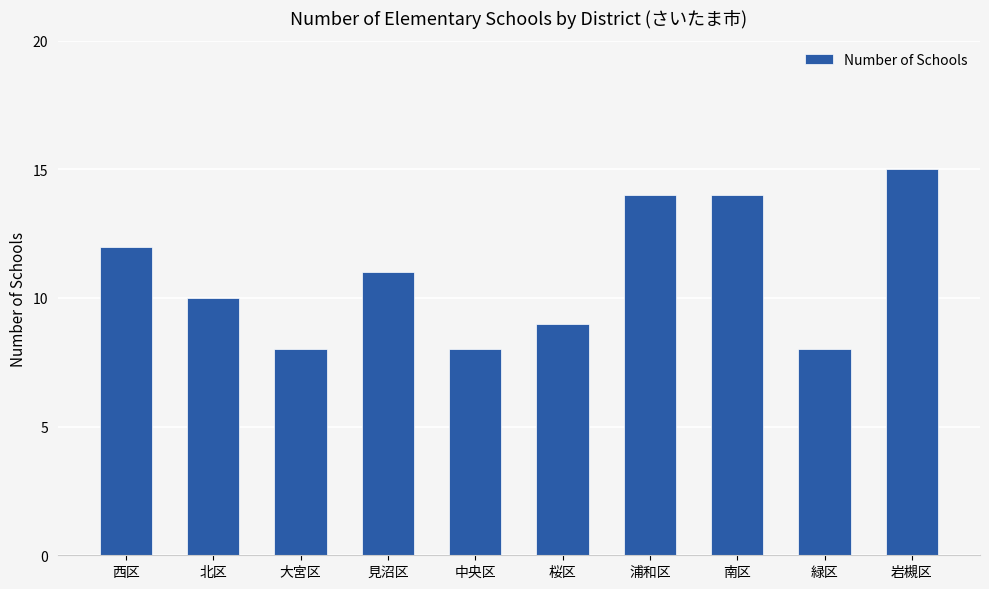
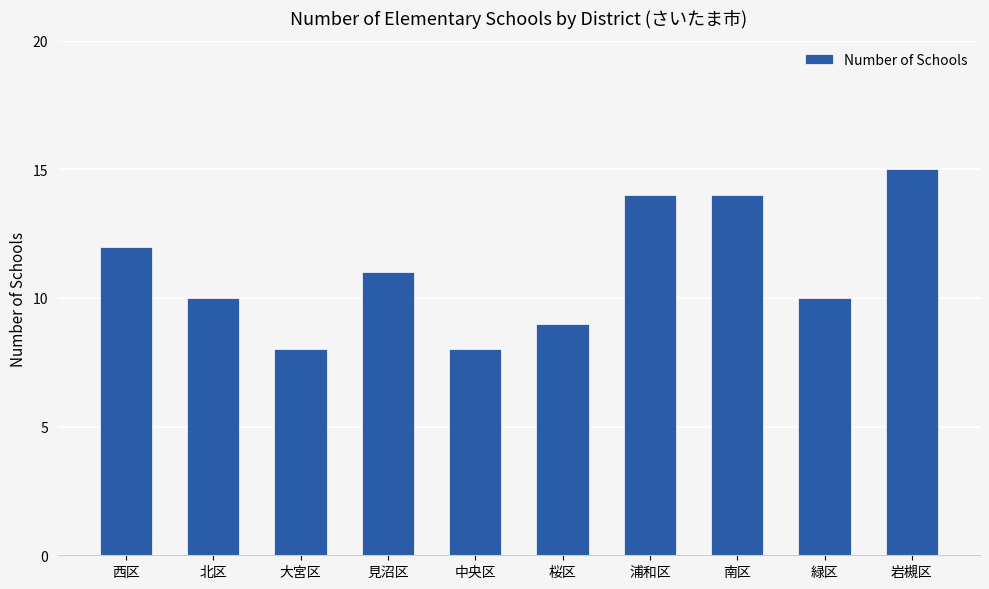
  {
    "西区": 12,
    "北区": 10,
    "大宮区": 8,
    "見沼区": 11,
    "中央区": 8,
    "桜区": 9,
    "浦和区": 14,
    "南区": 14,
-   "緑区": 8,
+   "緑区": 10,
    "岩槻区": 15
  }
